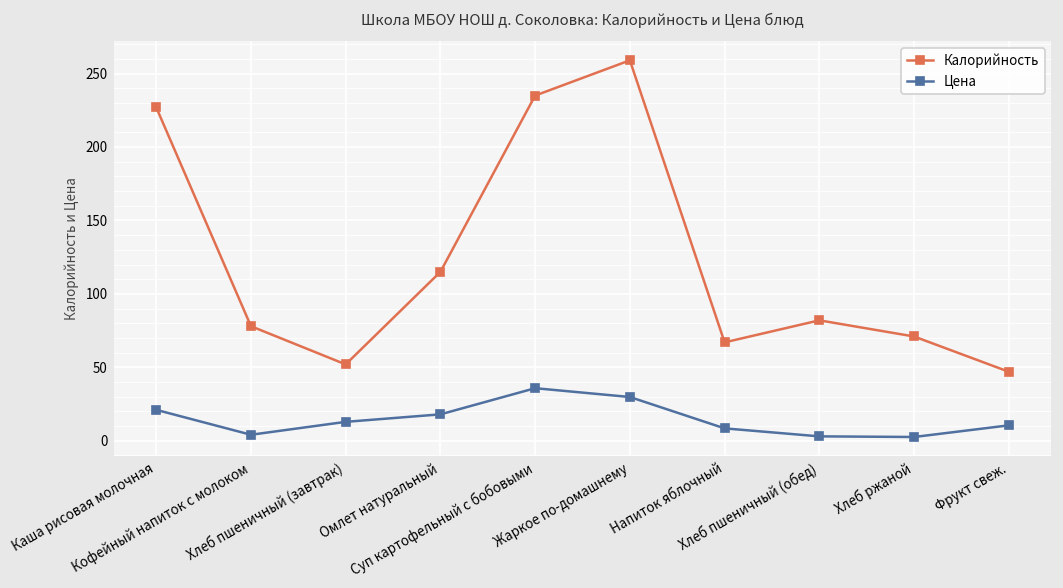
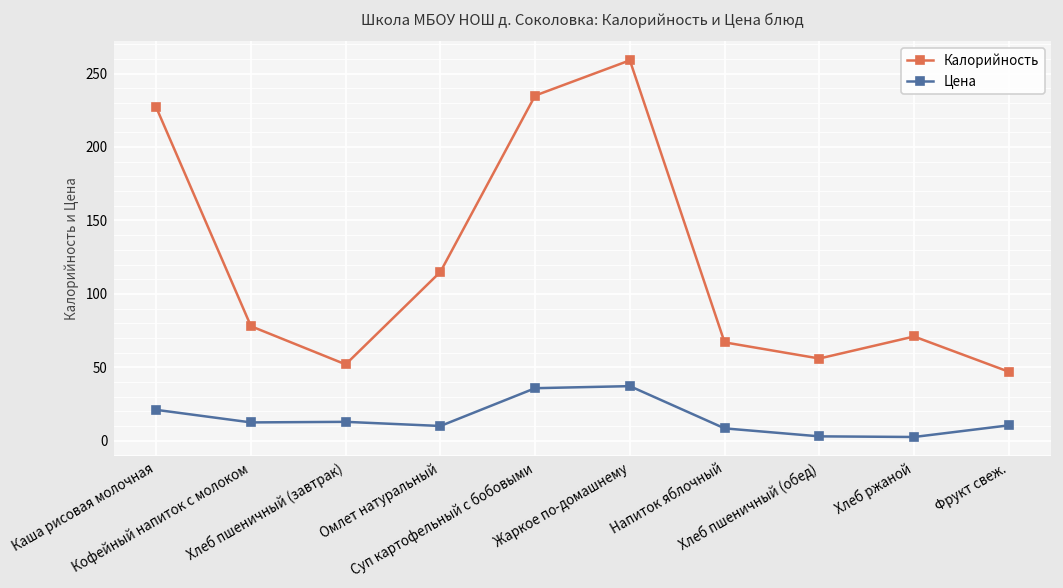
  {
    "Калорийность": {
      "Каша рисовая молочная": 227,
      "Кофейный напиток с молоком": 78,
      "Хлеб пшеничный (завтрак)": 52,
      "Омлет натуральный": 115,
      "Суп картофельный с бобовыми": 235,
      "Жаркое по-домашнему": 259,
      "Напиток яблочный": 67,
-     "Хлеб пшеничный (обед)": 82,
+     "Хлеб пшеничный (обед)": 56,
      "Хлеб ржаной": 71,
      "Фрукт свеж.": 47
    },
    "Цена": {
      "Каша рисовая молочная": 21,
-     "Кофейный напиток с молоком": 4,
+     "Кофейный напиток с молоком": 13,
      "Хлеб пшеничный (завтрак)": 13,
-     "Омлет натуральный": 18,
+     "Омлет натуральный": 10,
      "Суп картофельный с бобовыми": 36,
-     "Жаркое по-домашнему": 30,
+     "Жаркое по-домашнему": 37,
      "Напиток яблочный": 8,
      "Хлеб пшеничный (обед)": 3,
      "Хлеб ржаной": 3,
      "Фрукт свеж.": 11
    }
  }
